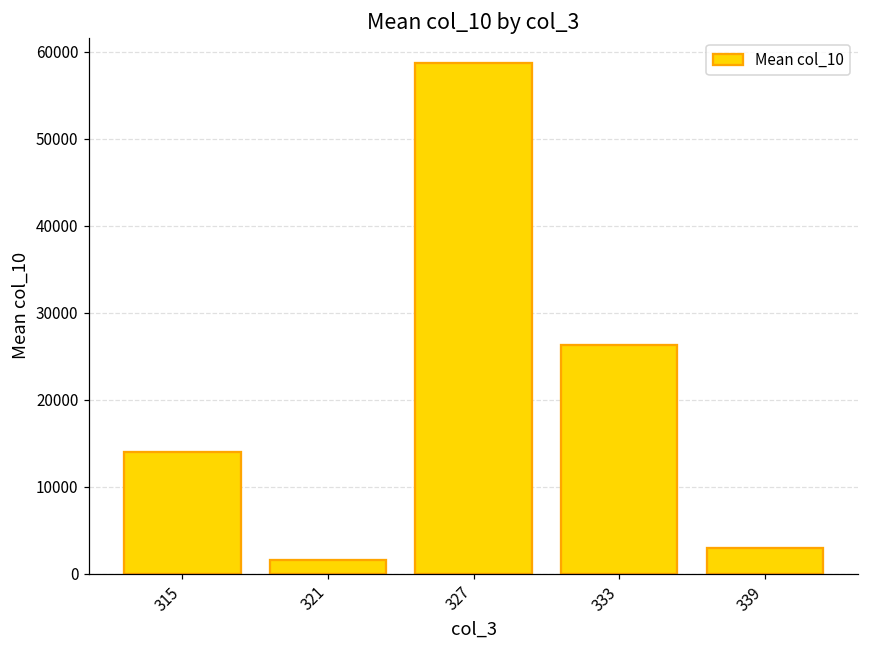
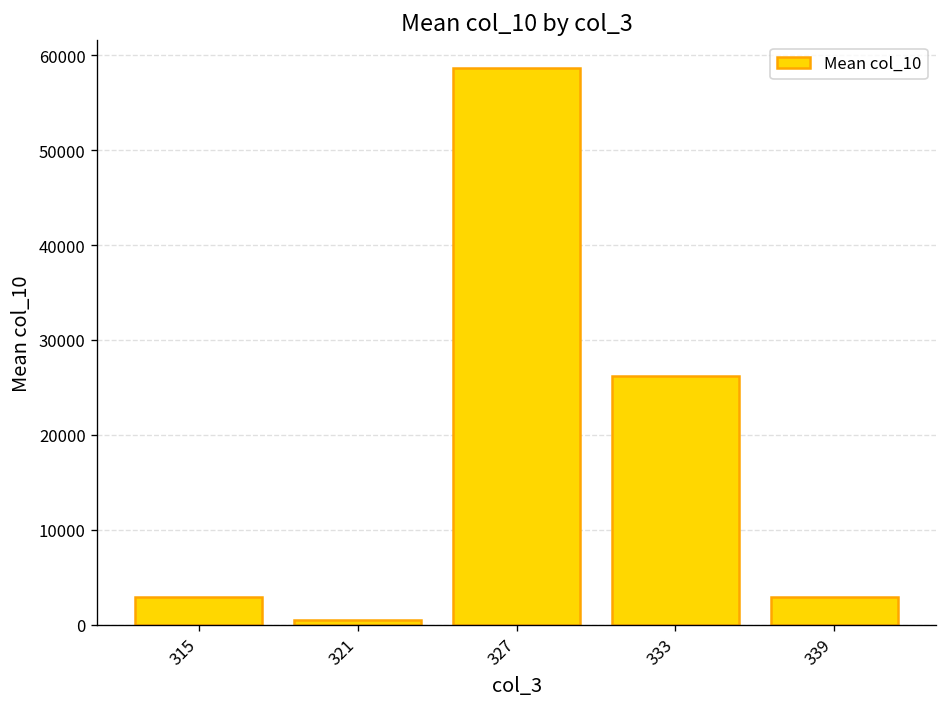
  {
-   "315": 14000,
-   "321": 2000,
+   "315": 3000,
+   "321": 1000,
    "327": 59000,
    "333": 26000,
    "339": 3000
  }
